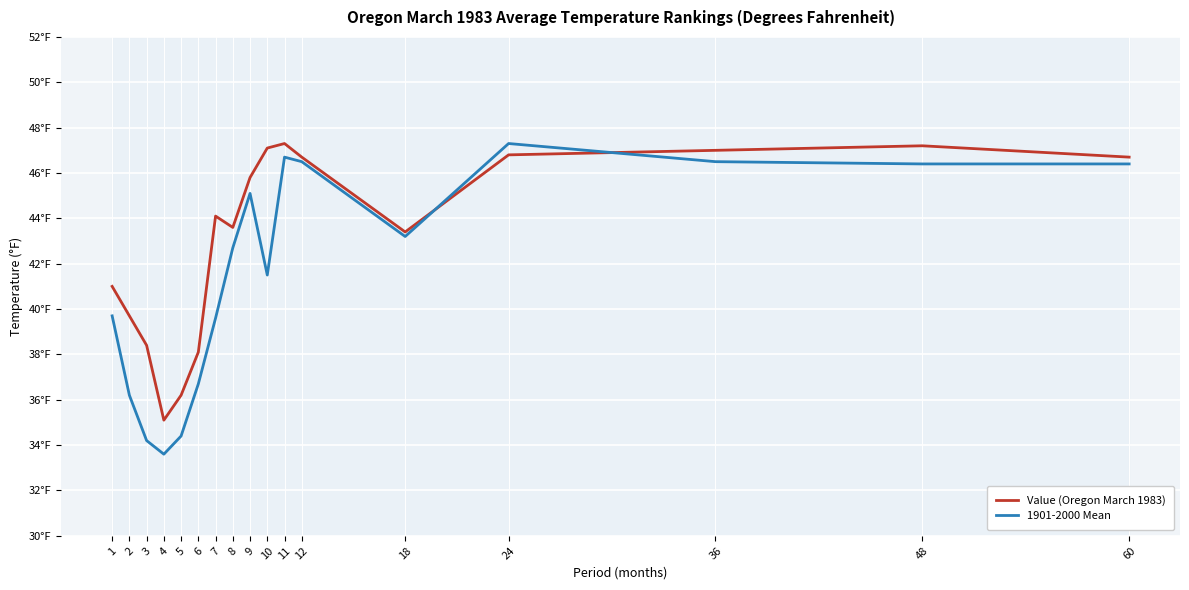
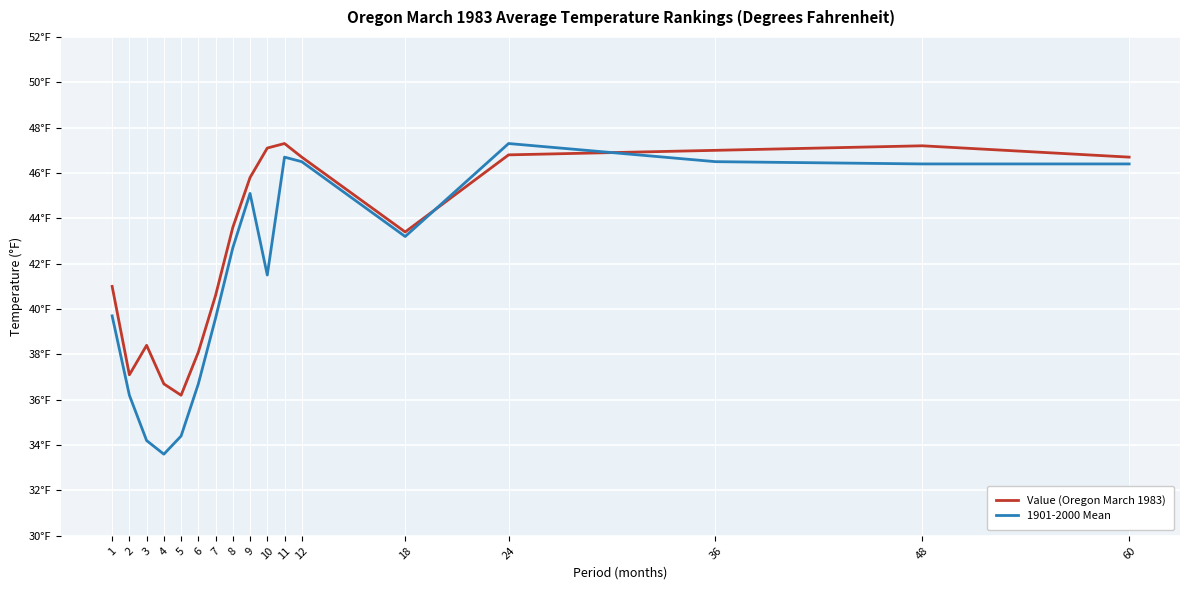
  {
    "Value (Oregon March 1983)": {
      "1": "41.0°F",
-     "2": "39.7°F",
+     "2": "37.1°F",
      "3": "38.4°F",
-     "4": "35.1°F",
+     "4": "36.7°F",
      "5": "36.2°F",
      "6": "38.1°F",
-     "7": "44.1°F",
+     "7": "40.6°F",
      "8": "43.6°F",
      "9": "45.8°F",
      "10": "47.1°F",
      "11": "47.3°F",
      "12": "46.7°F",
      "18": "43.4°F",
      "24": "46.8°F",
      "36": "47.0°F",
      "48": "47.2°F",
      "60": "46.7°F"
    },
    "1901-2000 Mean": {
      "1": "39.7°F",
      "2": "36.2°F",
      "3": "34.2°F",
      "4": "33.6°F",
      "5": "34.4°F",
      "6": "36.7°F",
      "7": "39.6°F",
      "8": "42.7°F",
      "9": "45.1°F",
      "10": "41.5°F",
      "11": "46.7°F",
      "12": "46.5°F",
      "18": "43.2°F",
      "24": "47.3°F",
      "36": "46.5°F",
      "48": "46.4°F",
      "60": "46.4°F"
    }
  }
